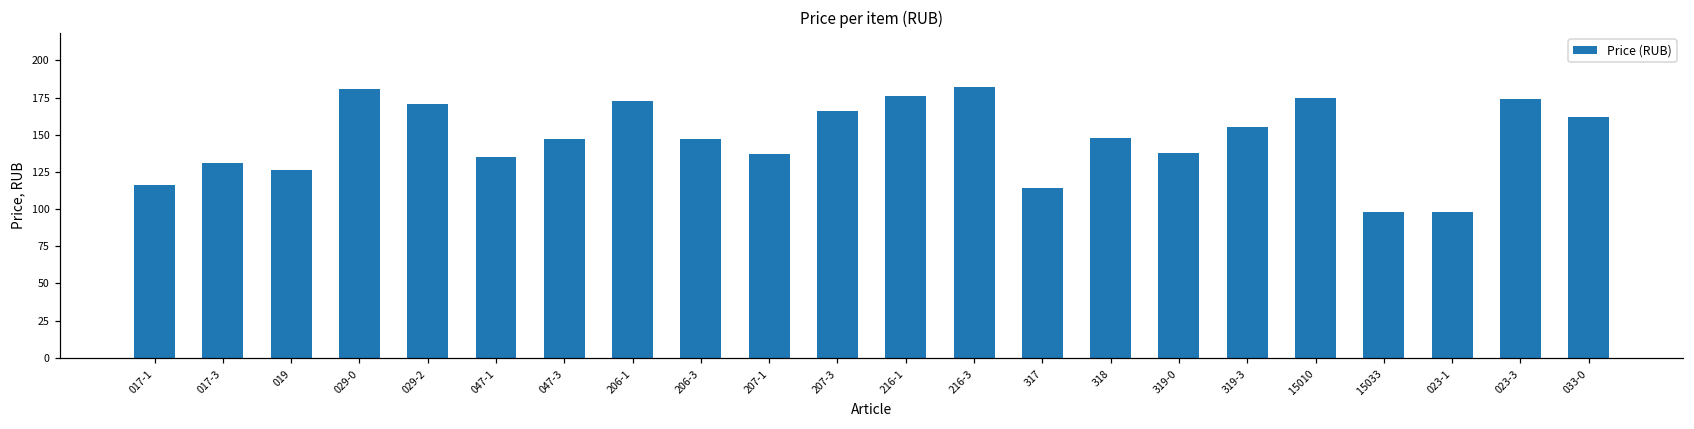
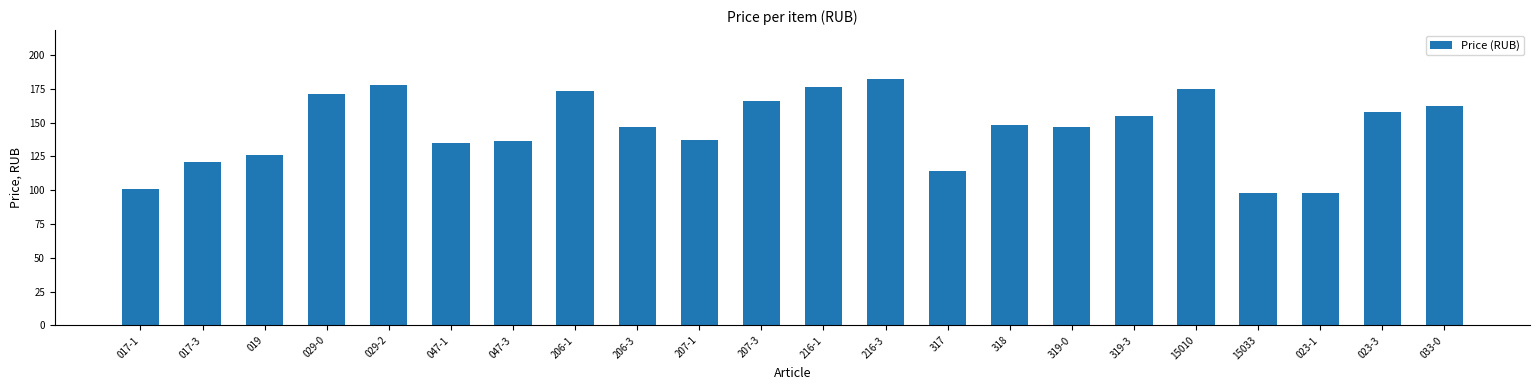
  {
-   "017-1": 116,
-   "017-3": 131,
+   "017-1": 101,
+   "017-3": 121,
    "019": 126,
-   "029-0": 181,
-   "029-2": 171,
+   "029-0": 171,
+   "029-2": 178,
    "047-1": 135,
-   "047-3": 147,
+   "047-3": 136,
    "206-1": 173,
    "206-3": 147,
    "207-1": 137,
    "207-3": 166,
    "216-1": 176,
    "216-3": 182,
    "317": 114,
    "318": 148,
-   "319-0": 138,
+   "319-0": 147,
    "319-3": 155,
    "15010": 175,
    "15033": 98,
    "023-1": 98,
-   "023-3": 174,
+   "023-3": 158,
    "033-0": 162
  }
